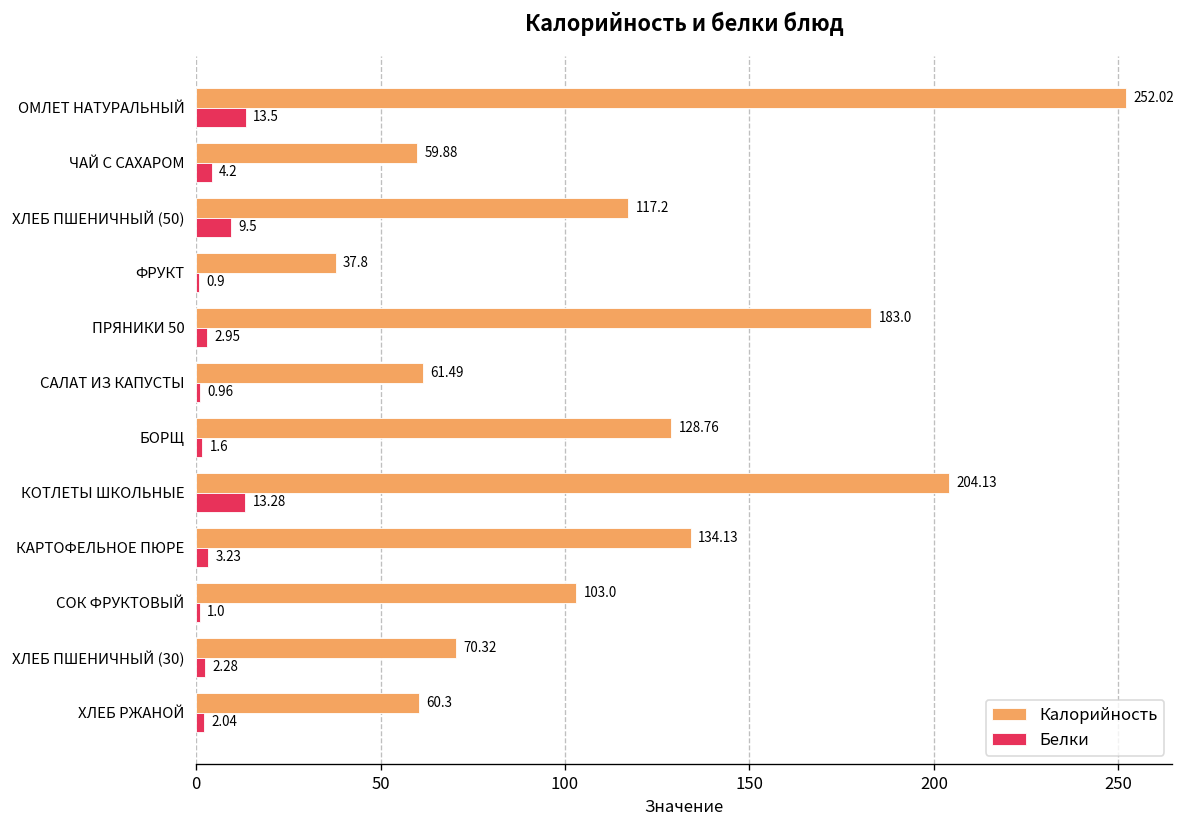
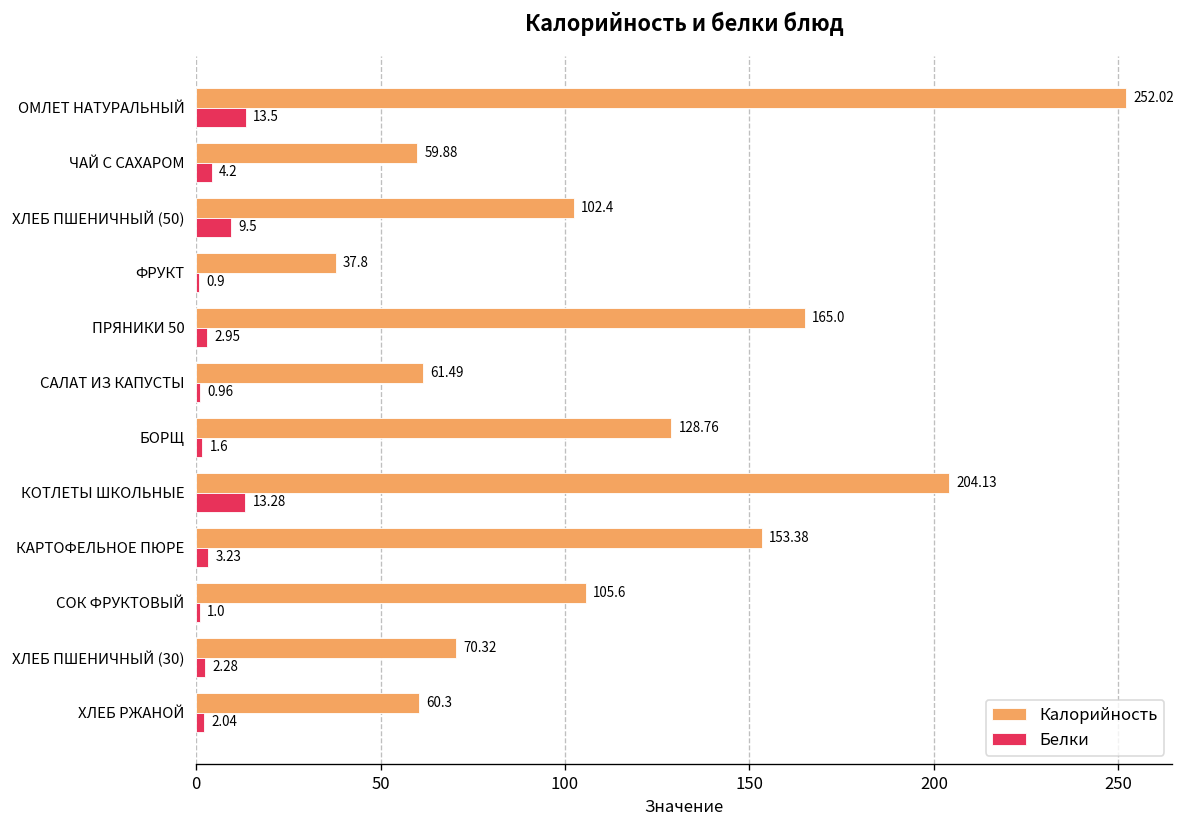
  {
    "Калорийность": {
      "ОМЛЕТ НАТУРАЛЬНЫЙ": 252.02,
      "ЧАЙ С САХАРОМ": 59.88,
-     "ХЛЕБ ПШЕНИЧНЫЙ (50)": 117.2,
+     "ХЛЕБ ПШЕНИЧНЫЙ (50)": 102.4,
      "ФРУКТ": 37.8,
-     "ПРЯНИКИ 50": 183.0,
+     "ПРЯНИКИ 50": 165.0,
      "САЛАТ ИЗ КАПУСТЫ": 61.49,
      "БОРЩ": 128.76,
      "КОТЛЕТЫ ШКОЛЬНЫЕ": 204.13,
-     "КАРТОФЕЛЬНОЕ ПЮРЕ": 134.13,
-     "СОК ФРУКТОВЫЙ": 103.0,
+     "КАРТОФЕЛЬНОЕ ПЮРЕ": 153.38,
+     "СОК ФРУКТОВЫЙ": 105.6,
      "ХЛЕБ ПШЕНИЧНЫЙ (30)": 70.32,
      "ХЛЕБ РЖАНОЙ": 60.3
    },
    "Белки": {
      "ОМЛЕТ НАТУРАЛЬНЫЙ": 13.5,
      "ЧАЙ С САХАРОМ": 4.2,
      "ХЛЕБ ПШЕНИЧНЫЙ (50)": 9.5,
      "ФРУКТ": 0.9,
      "ПРЯНИКИ 50": 2.95,
      "САЛАТ ИЗ КАПУСТЫ": 0.96,
      "БОРЩ": 1.6,
      "КОТЛЕТЫ ШКОЛЬНЫЕ": 13.28,
      "КАРТОФЕЛЬНОЕ ПЮРЕ": 3.23,
      "СОК ФРУКТОВЫЙ": 1.0,
      "ХЛЕБ ПШЕНИЧНЫЙ (30)": 2.28,
      "ХЛЕБ РЖАНОЙ": 2.04
    }
  }
